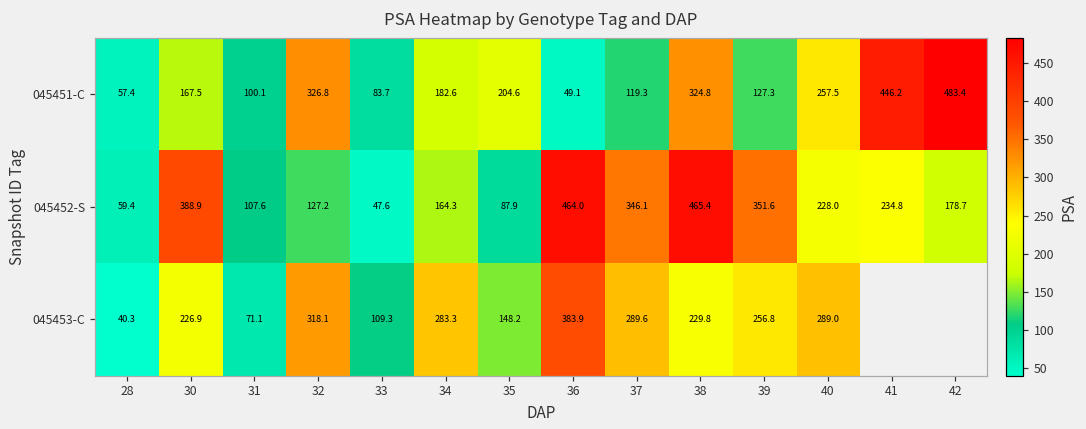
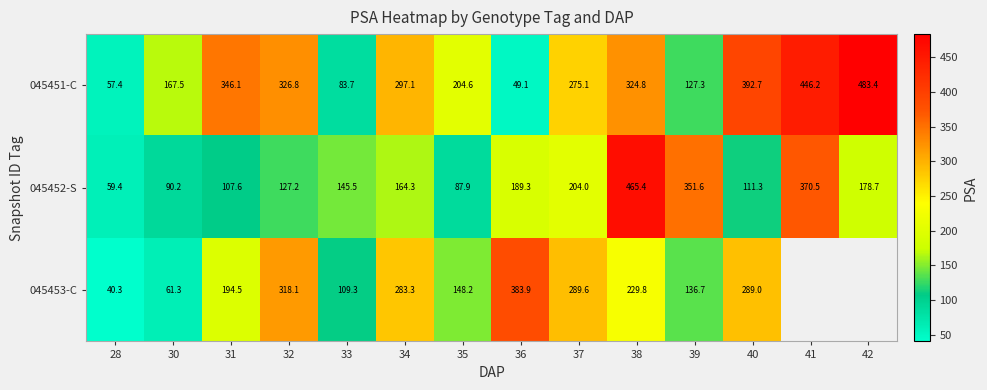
  {
    "045451-C": {
      "28": 57.4,
      "30": 167.5,
-     "31": 100.1,
+     "31": 346.1,
      "32": 326.8,
      "33": 83.7,
-     "34": 182.6,
+     "34": 297.1,
      "35": 204.6,
      "36": 49.1,
-     "37": 119.3,
+     "37": 275.1,
      "38": 324.8,
      "39": 127.3,
-     "40": 257.5,
+     "40": 392.7,
      "41": 446.2,
      "42": 483.4
    },
    "045452-S": {
      "28": 59.4,
-     "30": 388.9,
+     "30": 90.2,
      "31": 107.6,
      "32": 127.2,
-     "33": 47.6,
+     "33": 145.5,
      "34": 164.3,
      "35": 87.9,
-     "36": 464.0,
-     "37": 346.1,
+     "36": 189.3,
+     "37": 204.0,
      "38": 465.4,
      "39": 351.6,
-     "40": 228.0,
-     "41": 234.8,
+     "40": 111.3,
+     "41": 370.5,
      "42": 178.7
    },
    "045453-C": {
      "28": 40.3,
-     "30": 226.9,
-     "31": 71.1,
+     "30": 61.3,
+     "31": 194.5,
      "32": 318.1,
      "33": 109.3,
      "34": 283.3,
      "35": 148.2,
      "36": 383.9,
      "37": 289.6,
      "38": 229.8,
-     "39": 256.8,
+     "39": 136.7,
      "40": 289.0
    }
  }
